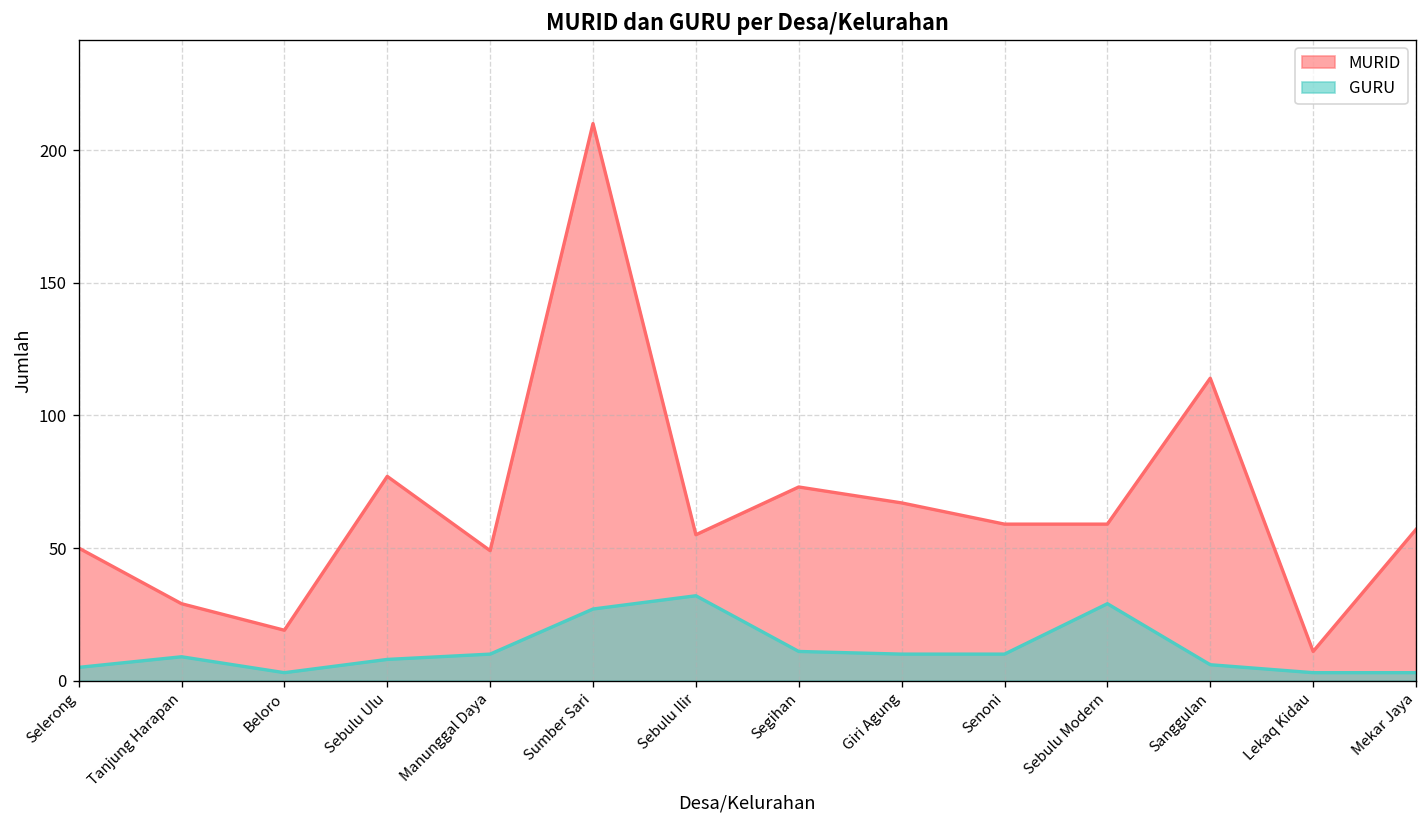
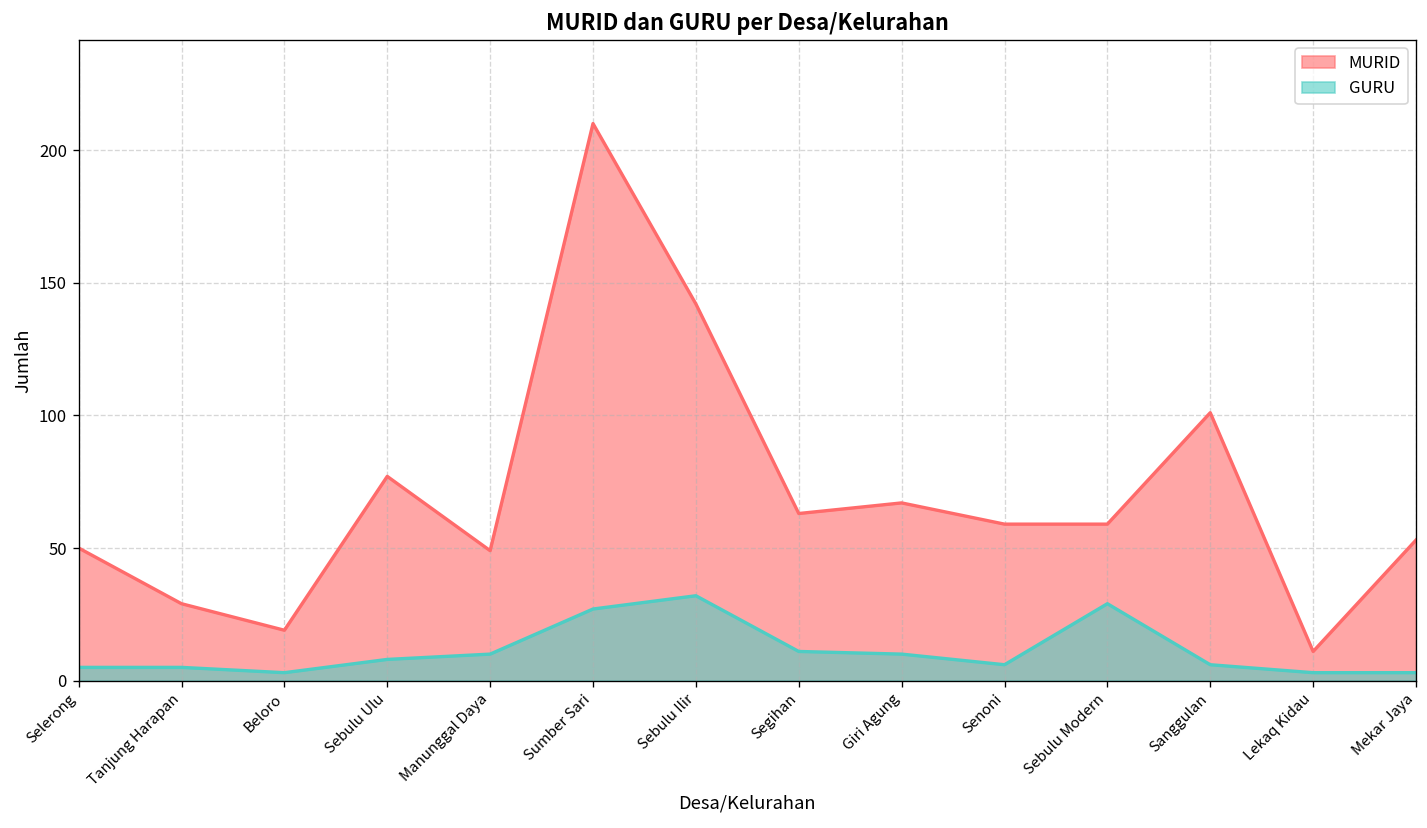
  {
    "MURID": {
      "Selerong": 50,
      "Tanjung Harapan": 29,
      "Beloro": 19,
      "Sebulu Ulu": 77,
      "Manunggal Daya": 49,
      "Sumber Sari": 210,
-     "Sebulu Ilir": 55,
-     "Segihan": 73,
+     "Sebulu Ilir": 142,
+     "Segihan": 63,
      "Giri Agung": 67,
      "Senoni": 59,
      "Sebulu Modern": 59,
-     "Sanggulan": 114,
+     "Sanggulan": 101,
      "Lekaq Kidau": 11,
-     "Mekar Jaya": 57
+     "Mekar Jaya": 53
    },
    "GURU": {
      "Selerong": 5,
-     "Tanjung Harapan": 9,
+     "Tanjung Harapan": 5,
      "Beloro": 3,
      "Sebulu Ulu": 8,
      "Manunggal Daya": 10,
      "Sumber Sari": 27,
      "Sebulu Ilir": 32,
      "Segihan": 11,
      "Giri Agung": 10,
-     "Senoni": 10,
+     "Senoni": 6,
      "Sebulu Modern": 29,
      "Sanggulan": 6,
      "Lekaq Kidau": 3,
      "Mekar Jaya": 3
    }
  }
